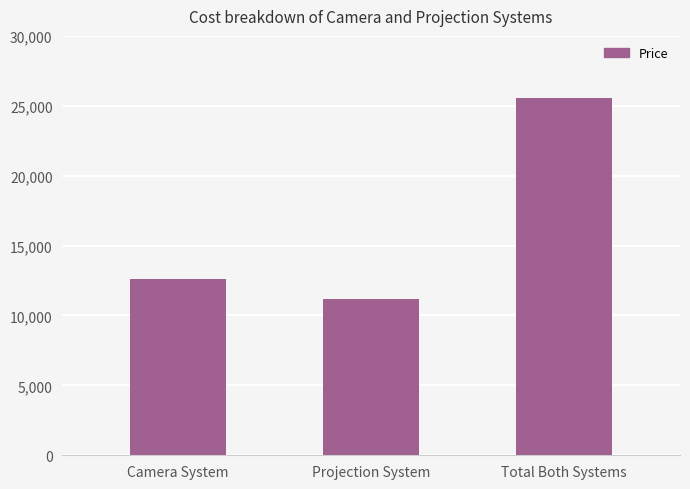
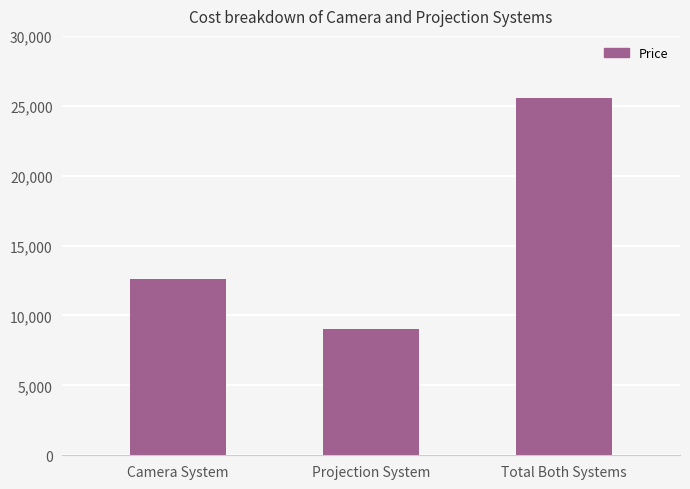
  {
    "Camera System": "12,600",
-   "Projection System": "11,200",
+   "Projection System": "9,000",
    "Total Both Systems": "25,600"
  }
